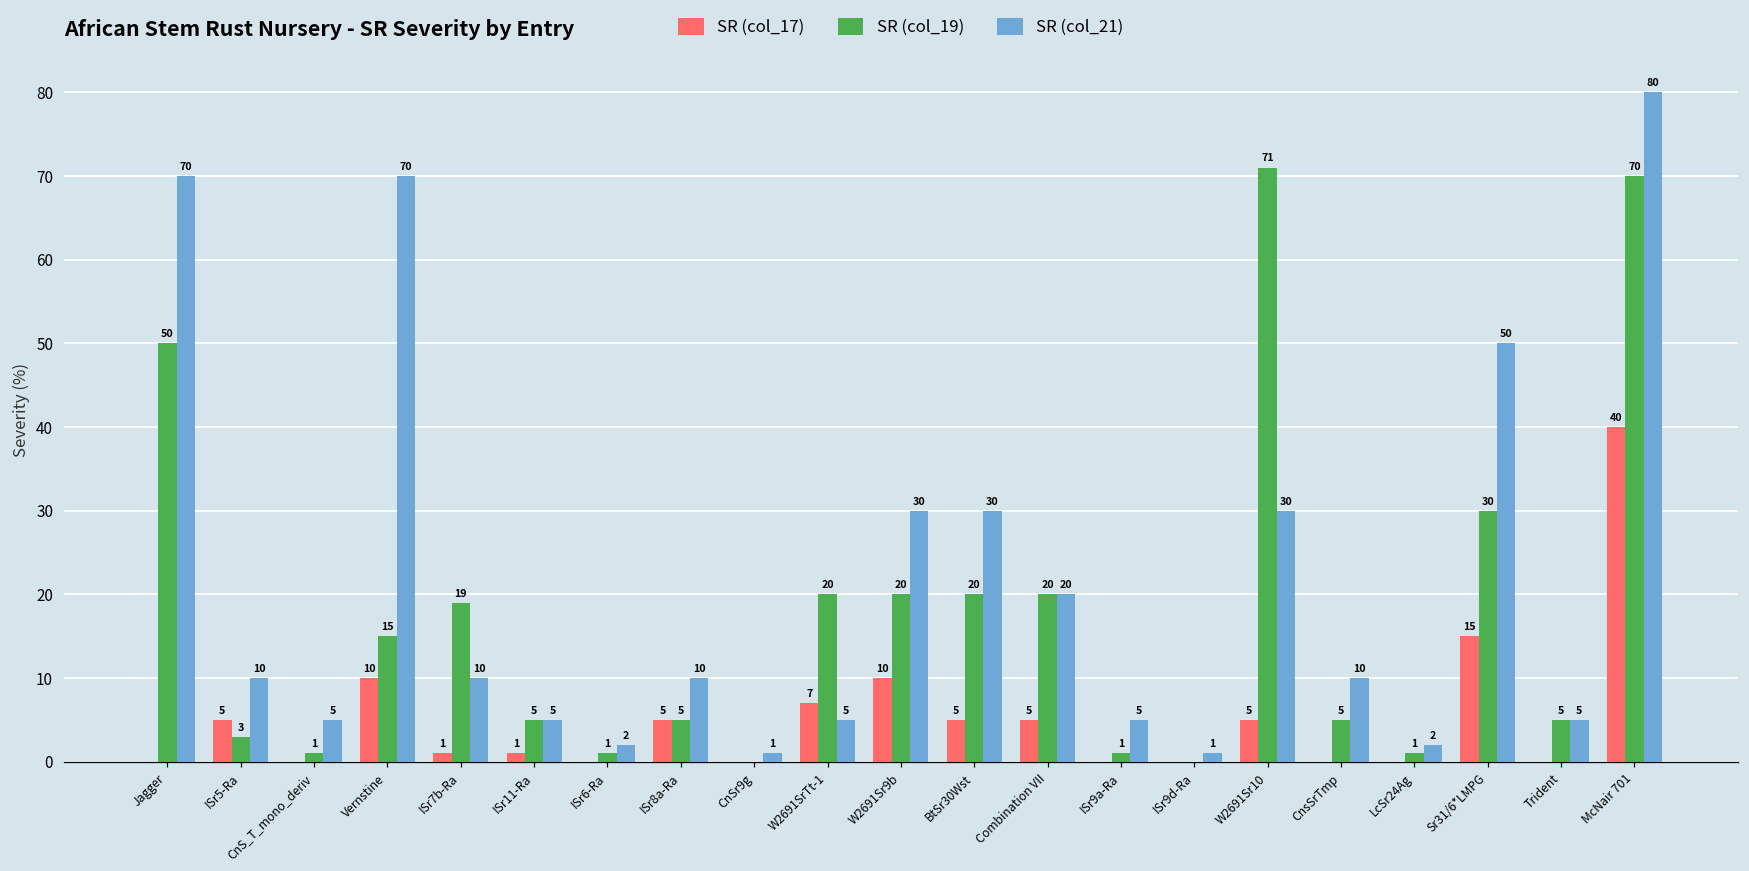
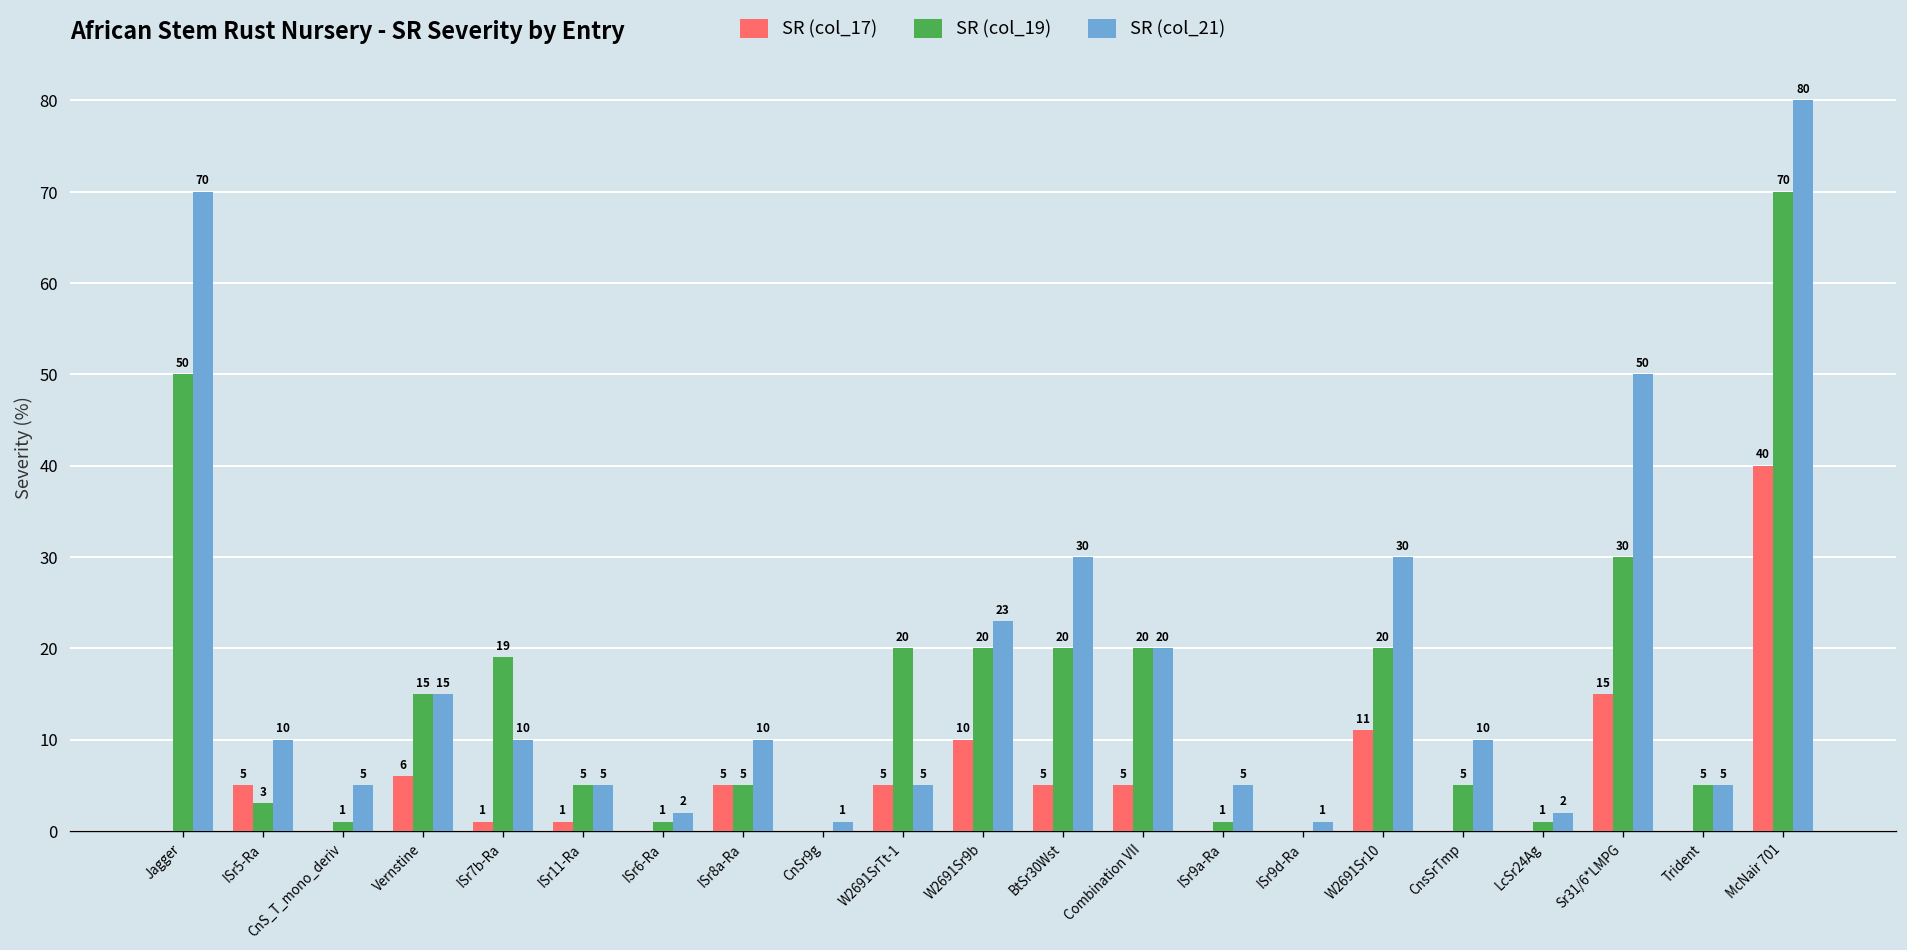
  {
    "SR (col_17)": {
      "ISr5-Ra": 5,
-     "Vernstine": 10,
+     "Vernstine": 6,
      "ISr7b-Ra": 1,
      "ISr11-Ra": 1,
      "ISr8a-Ra": 5,
-     "W2691SrTt-1": 7,
+     "W2691SrTt-1": 5,
      "W2691Sr9b": 10,
      "BtSr30Wst": 5,
      "Combination VII": 5,
-     "W2691Sr10": 5,
+     "W2691Sr10": 11,
      "Sr31/6*LMPG": 15,
      "McNair 701": 40
    },
    "SR (col_19)": {
      "Jagger": 50,
      "ISr5-Ra": 3,
      "CnS_T_mono_deriv": 1,
      "Vernstine": 15,
      "ISr7b-Ra": 19,
      "ISr11-Ra": 5,
      "ISr6-Ra": 1,
      "ISr8a-Ra": 5,
      "W2691SrTt-1": 20,
      "W2691Sr9b": 20,
      "BtSr30Wst": 20,
      "Combination VII": 20,
      "ISr9a-Ra": 1,
-     "W2691Sr10": 71,
+     "W2691Sr10": 20,
      "CnsSrTmp": 5,
      "LcSr24Ag": 1,
      "Sr31/6*LMPG": 30,
      "Trident": 5,
      "McNair 701": 70
    },
    "SR (col_21)": {
      "Jagger": 70,
      "ISr5-Ra": 10,
      "CnS_T_mono_deriv": 5,
-     "Vernstine": 70,
+     "Vernstine": 15,
      "ISr7b-Ra": 10,
      "ISr11-Ra": 5,
      "ISr6-Ra": 2,
      "ISr8a-Ra": 10,
      "CnSr9g": 1,
      "W2691SrTt-1": 5,
-     "W2691Sr9b": 30,
+     "W2691Sr9b": 23,
      "BtSr30Wst": 30,
      "Combination VII": 20,
      "ISr9a-Ra": 5,
      "ISr9d-Ra": 1,
      "W2691Sr10": 30,
      "CnsSrTmp": 10,
      "LcSr24Ag": 2,
      "Sr31/6*LMPG": 50,
      "Trident": 5,
      "McNair 701": 80
    }
  }
